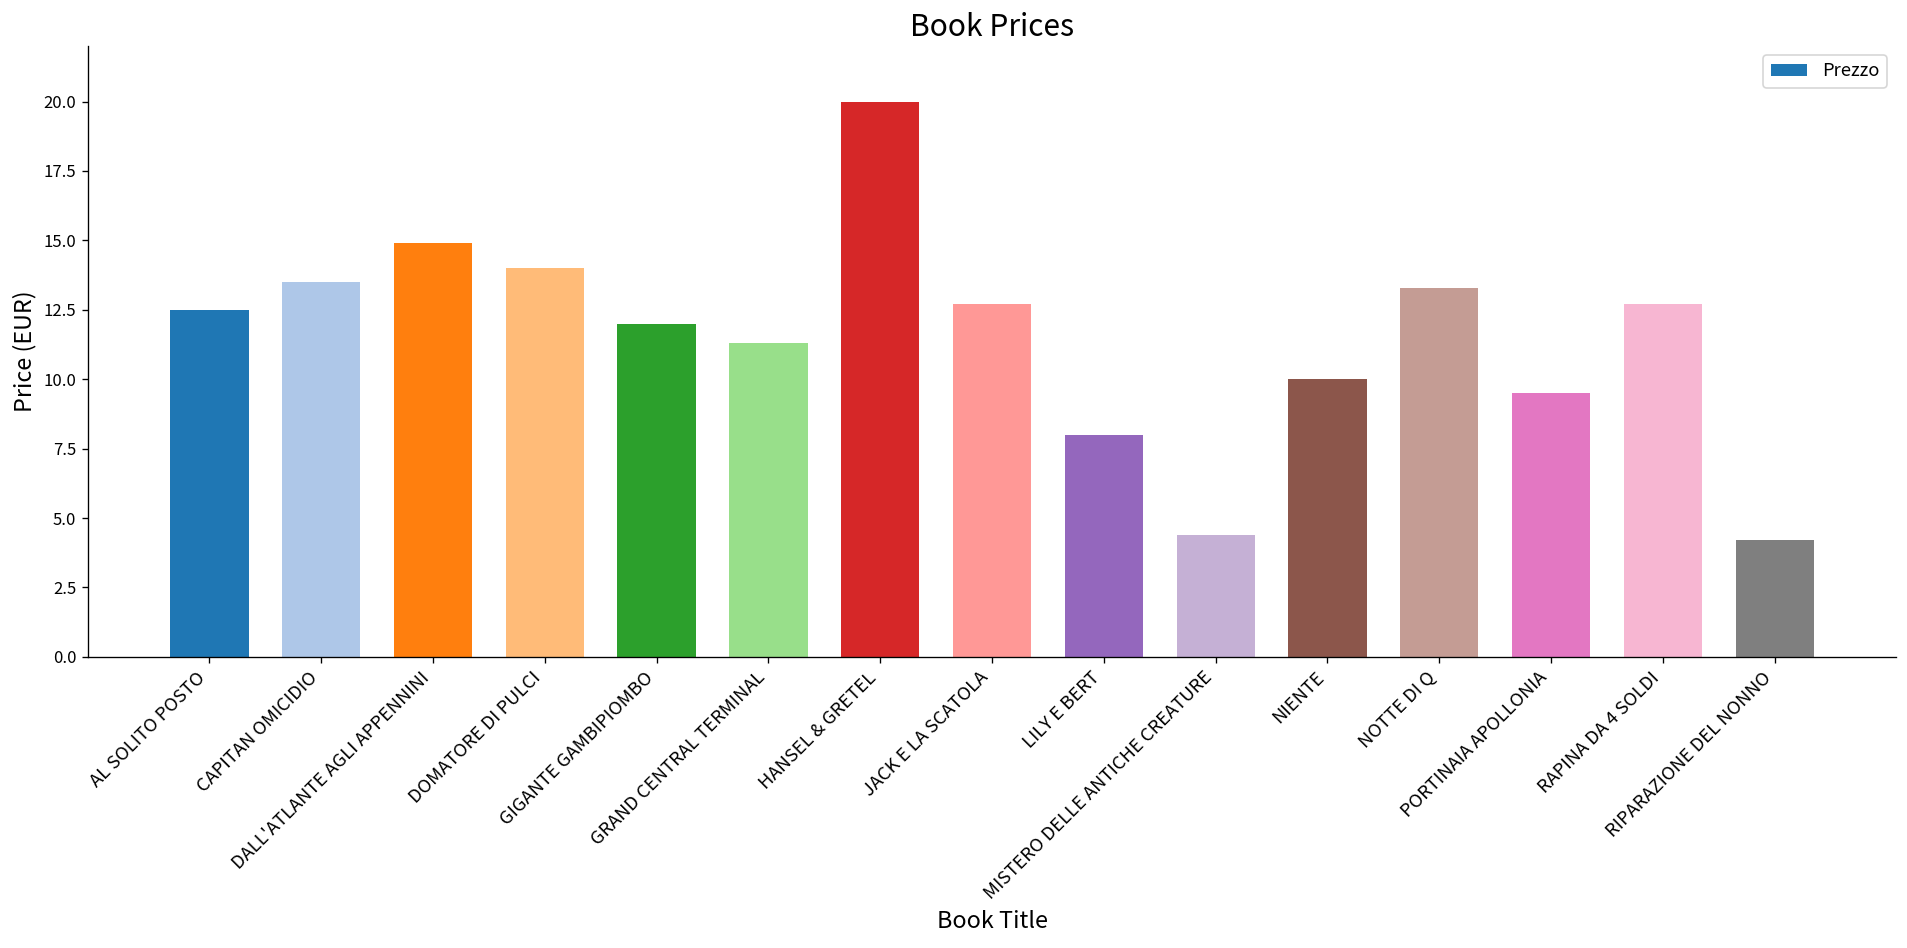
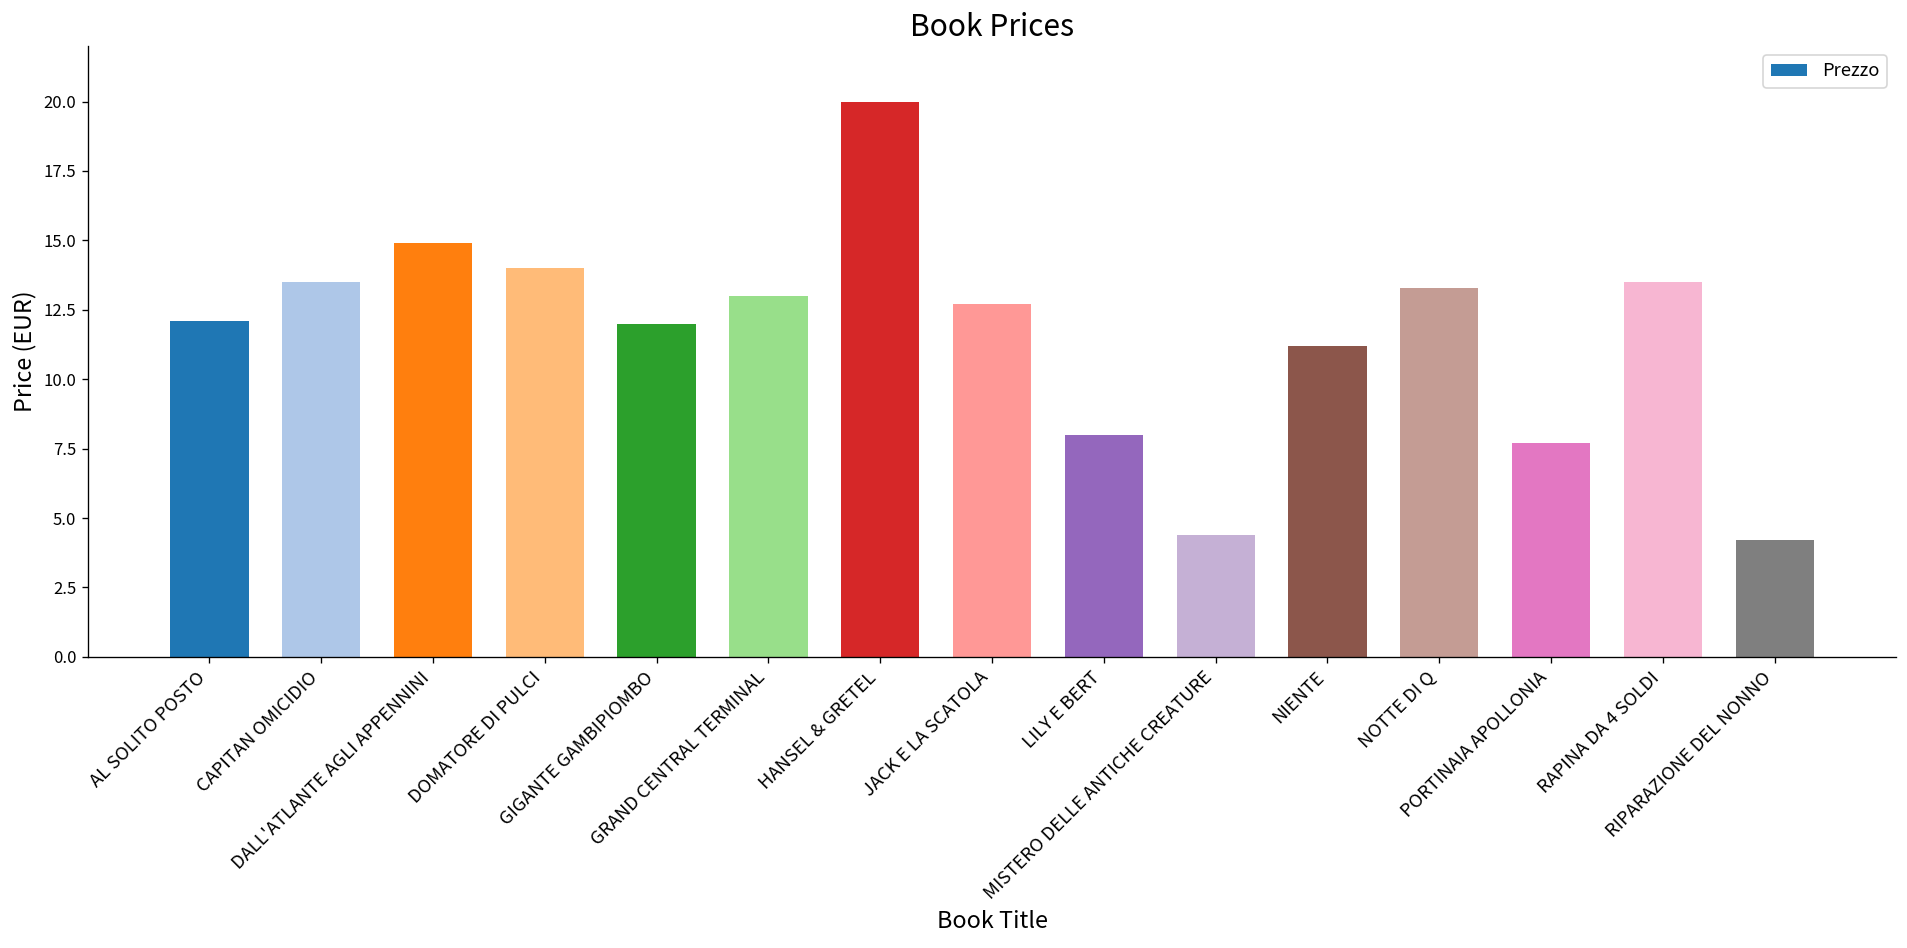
  {
-   "AL SOLITO POSTO": 12.5,
+   "AL SOLITO POSTO": 12.1,
    "CAPITAN OMICIDIO": 13.5,
    "DALL'ATLANTE AGLI APPENNINI": 14.9,
    "DOMATORE DI PULCI": 14.0,
    "GIGANTE GAMBIPIOMBO": 12.0,
-   "GRAND CENTRAL TERMINAL": 11.3,
+   "GRAND CENTRAL TERMINAL": 13.0,
    "HANSEL & GRETEL": 20.0,
    "JACK E LA SCATOLA": 12.7,
    "LILY E BERT": 8.0,
    "MISTERO DELLE ANTICHE CREATURE": 4.4,
-   "NIENTE": 10.0,
+   "NIENTE": 11.2,
    "NOTTE DI Q": 13.3,
-   "PORTINAIA APOLLONIA": 9.5,
-   "RAPINA DA 4 SOLDI": 12.7,
+   "PORTINAIA APOLLONIA": 7.7,
+   "RAPINA DA 4 SOLDI": 13.5,
    "RIPARAZIONE DEL NONNO": 4.2
  }
